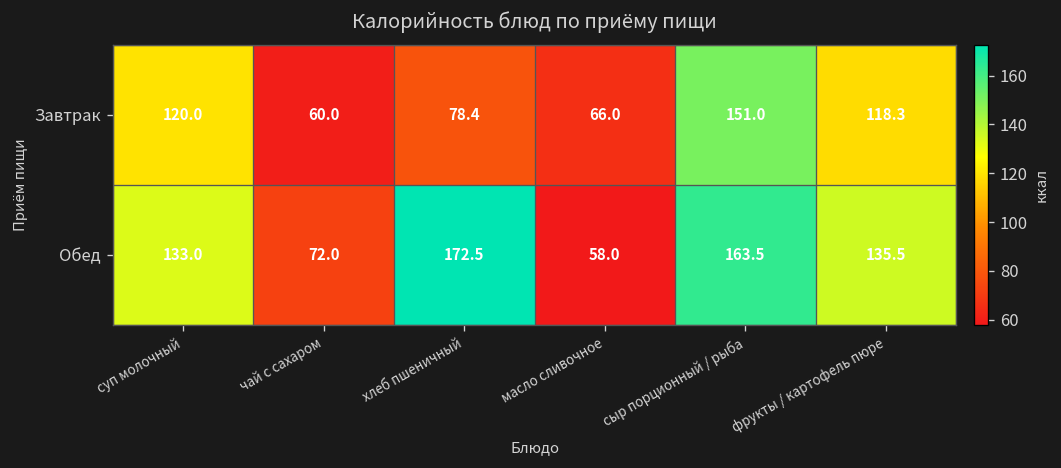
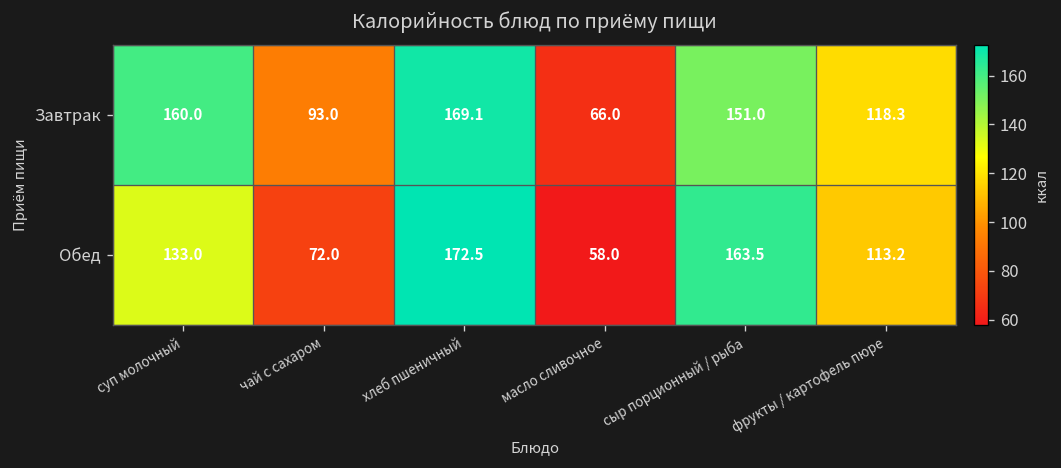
  {
    "Завтрак": {
-     "суп молочный": 120.0,
-     "чай с сахаром": 60.0,
-     "хлеб пшеничный": 78.4,
+     "суп молочный": 160.0,
+     "чай с сахаром": 93.0,
+     "хлеб пшеничный": 169.1,
      "масло сливочное": 66.0,
      "сыр порционный / рыба": 151.0,
      "фрукты / картофель пюре": 118.3
    },
    "Обед": {
      "суп молочный": 133.0,
      "чай с сахаром": 72.0,
      "хлеб пшеничный": 172.5,
      "масло сливочное": 58.0,
      "сыр порционный / рыба": 163.5,
-     "фрукты / картофель пюре": 135.5
+     "фрукты / картофель пюре": 113.2
    }
  }
